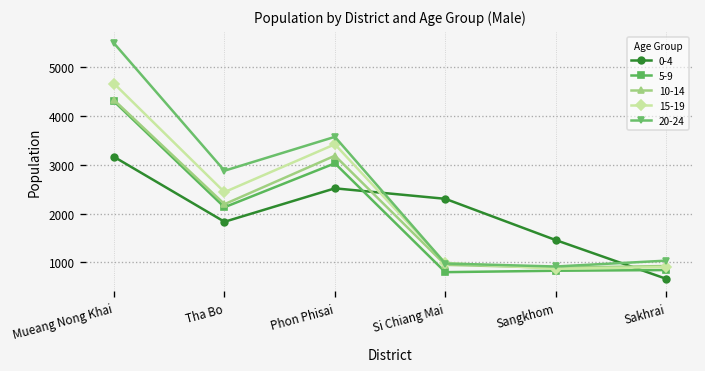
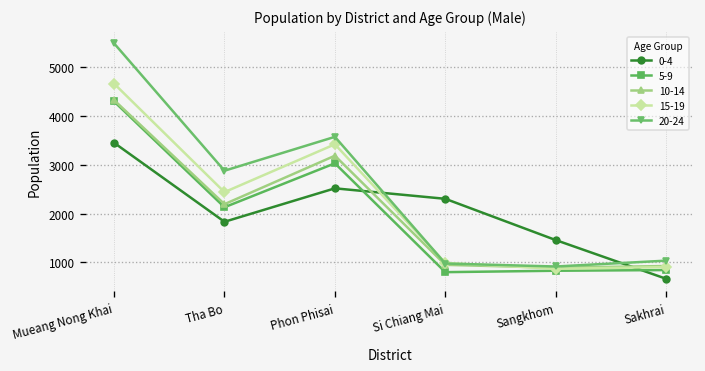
  {
    "0-4": {
-     "Mueang Nong Khai": 3200,
+     "Mueang Nong Khai": 3500,
      "Tha Bo": 1800,
      "Phon Phisai": 2500,
      "Si Chiang Mai": 2300,
      "Sangkhom": 1500,
      "Sakhrai": 700
    }
  }
